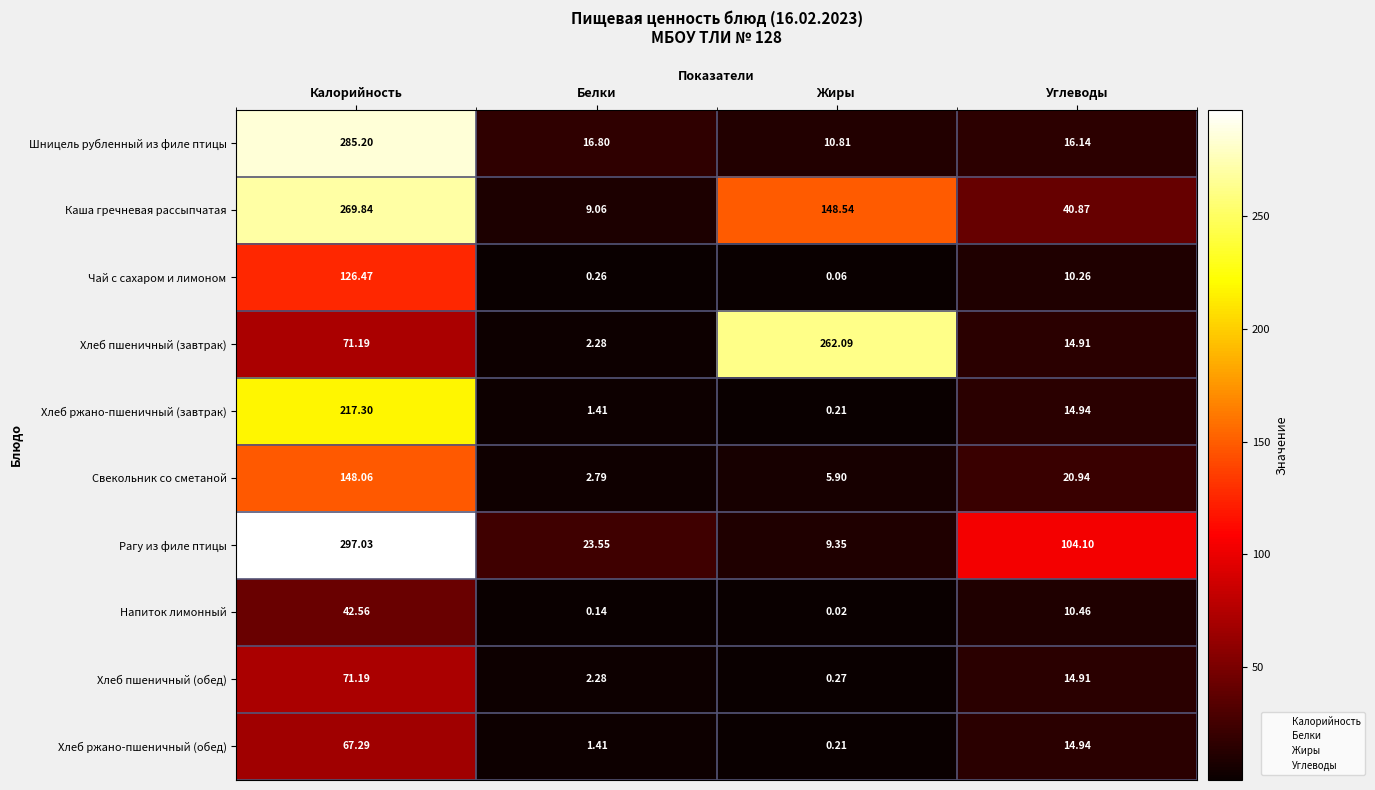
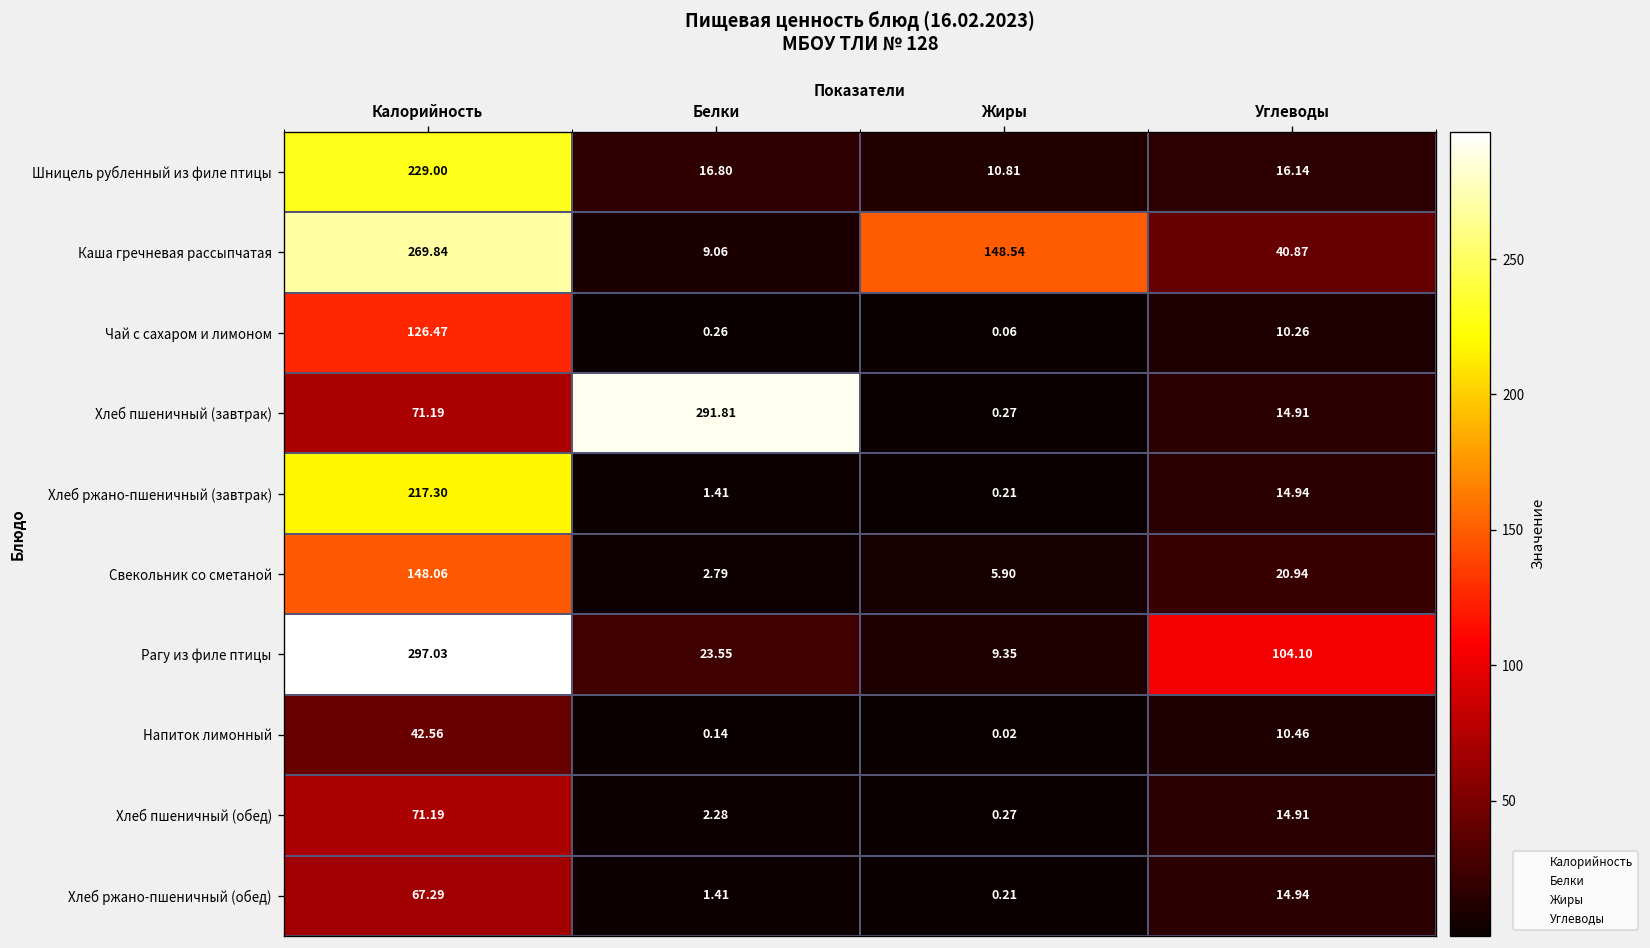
  {
    "Шницель рубленный из филе птицы": {
-     "Калорийность": 285.20,
+     "Калорийность": 229.00,
      "Белки": 16.80,
      "Жиры": 10.81,
      "Углеводы": 16.14
    },
    "Каша гречневая рассыпчатая": {
      "Калорийность": 269.84,
      "Белки": 9.06,
      "Жиры": 148.54,
      "Углеводы": 40.87
    },
    "Чай с сахаром и лимоном": {
      "Калорийность": 126.47,
      "Белки": 0.26,
      "Жиры": 0.06,
      "Углеводы": 10.26
    },
    "Хлеб пшеничный (завтрак)": {
      "Калорийность": 71.19,
-     "Белки": 2.28,
-     "Жиры": 262.09,
+     "Белки": 291.81,
+     "Жиры": 0.27,
      "Углеводы": 14.91
    },
    "Хлеб ржано-пшеничный (завтрак)": {
      "Калорийность": 217.30,
      "Белки": 1.41,
      "Жиры": 0.21,
      "Углеводы": 14.94
    },
    "Свекольник со сметаной": {
      "Калорийность": 148.06,
      "Белки": 2.79,
      "Жиры": 5.90,
      "Углеводы": 20.94
    },
    "Рагу из филе птицы": {
      "Калорийность": 297.03,
      "Белки": 23.55,
      "Жиры": 9.35,
      "Углеводы": 104.10
    },
    "Напиток лимонный": {
      "Калорийность": 42.56,
      "Белки": 0.14,
      "Жиры": 0.02,
      "Углеводы": 10.46
    },
    "Хлеб пшеничный (обед)": {
      "Калорийность": 71.19,
      "Белки": 2.28,
      "Жиры": 0.27,
      "Углеводы": 14.91
    },
    "Хлеб ржано-пшеничный (обед)": {
      "Калорийность": 67.29,
      "Белки": 1.41,
      "Жиры": 0.21,
      "Углеводы": 14.94
    }
  }
